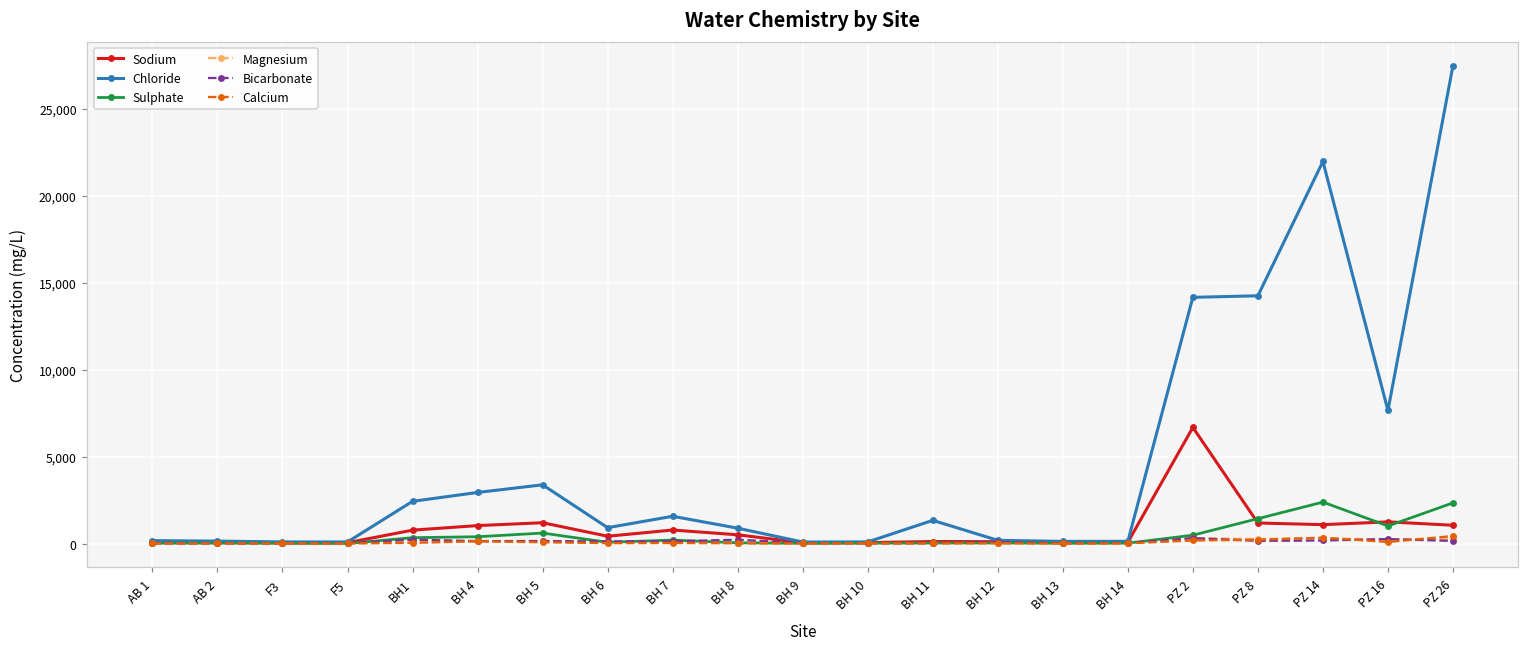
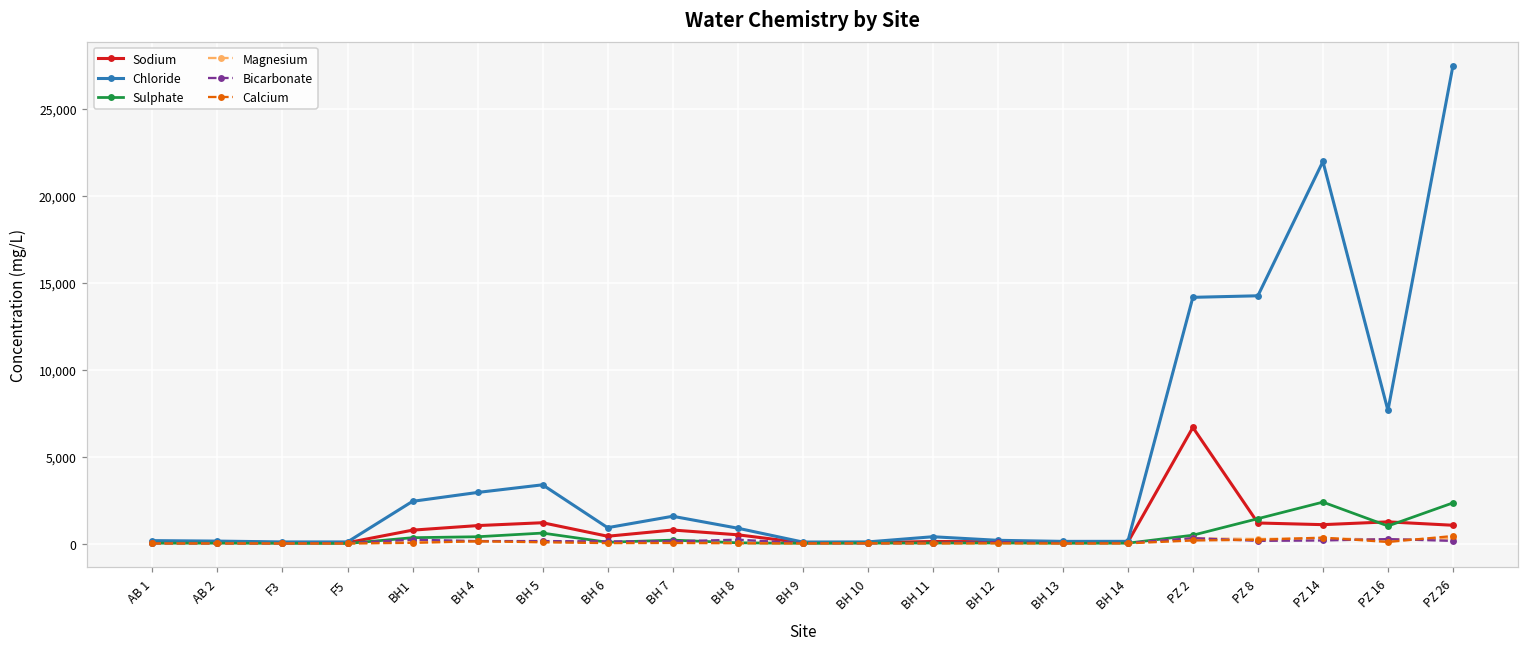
  {
    "Sodium": {
      "BH1": "800",
      "BH 4": "1,000",
      "BH 5": "1,200",
      "BH 6": "400",
      "BH 7": "800",
      "BH 8": "500",
      "PZ 2": "6,700",
      "PZ 8": "1,200",
      "PZ 14": "1,100",
      "PZ 16": "1,200",
      "PZ 26": "1,000"
    },
    "Chloride": {
      "BH1": "2,400",
      "BH 4": "2,900",
      "BH 5": "3,400",
      "BH 6": "900",
      "BH 7": "1,600",
      "BH 8": "900",
-     "BH 11": "1,300",
+     "BH 11": "400",
      "PZ 2": "14,200",
      "PZ 8": "14,200",
      "PZ 14": "22,000",
      "PZ 16": "7,700",
      "PZ 26": "27,500"
    },
    "Sulphate": {
      "BH 4": "400",
      "BH 5": "600",
      "PZ 2": "500",
      "PZ 8": "1,400",
      "PZ 14": "2,400",
      "PZ 16": "1,000",
      "PZ 26": "2,300"
    },
    "Bicarbonate": {
      "BH 8": "200"
    }
  }
